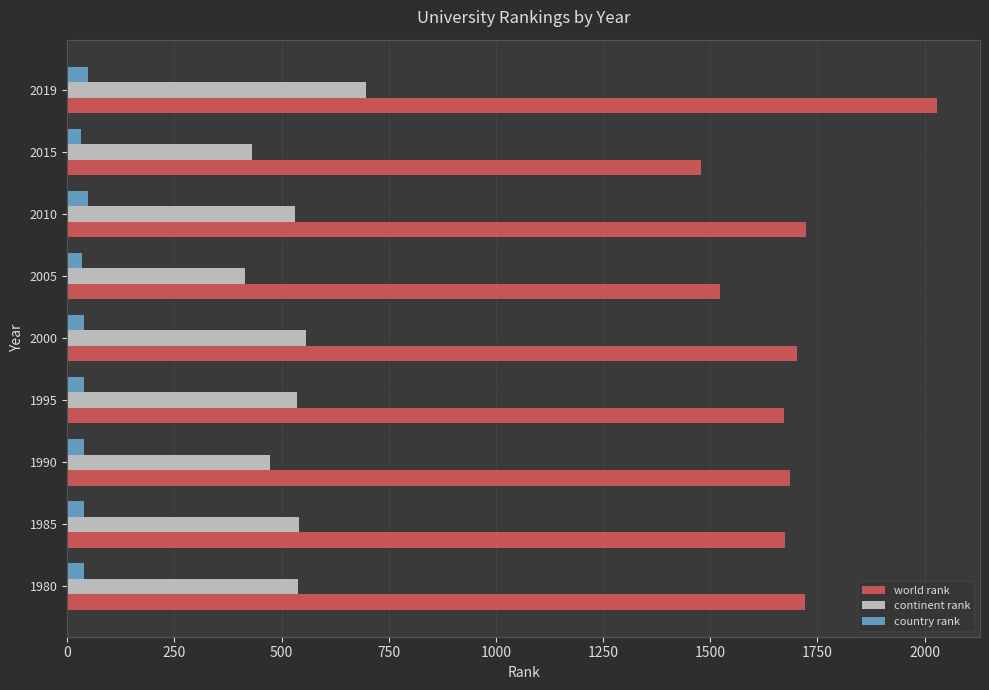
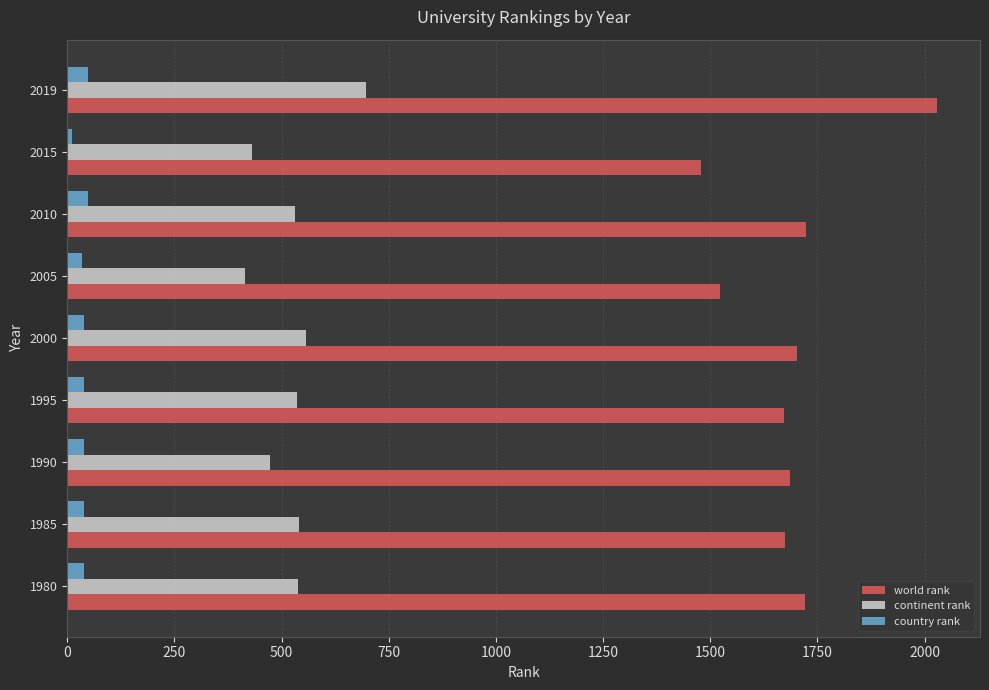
  {
    "world rank": {
      "2019": 2030,
      "2015": 1480,
      "2010": 1720,
      "2005": 1520,
      "2000": 1700,
      "1995": 1670,
      "1990": 1690,
      "1985": 1680,
      "1980": 1720
    },
    "continent rank": {
      "2019": 700,
      "2015": 430,
      "2010": 530,
      "2005": 420,
      "2000": 560,
      "1995": 540,
      "1990": 470,
      "1985": 540,
      "1980": 540
    },
    "country rank": {
      "2019": 50,
-     "2015": 30,
+     "2015": 10,
      "2010": 50,
      "2005": 40,
      "2000": 40,
      "1995": 40,
      "1990": 40,
      "1985": 40,
      "1980": 40
    }
  }
